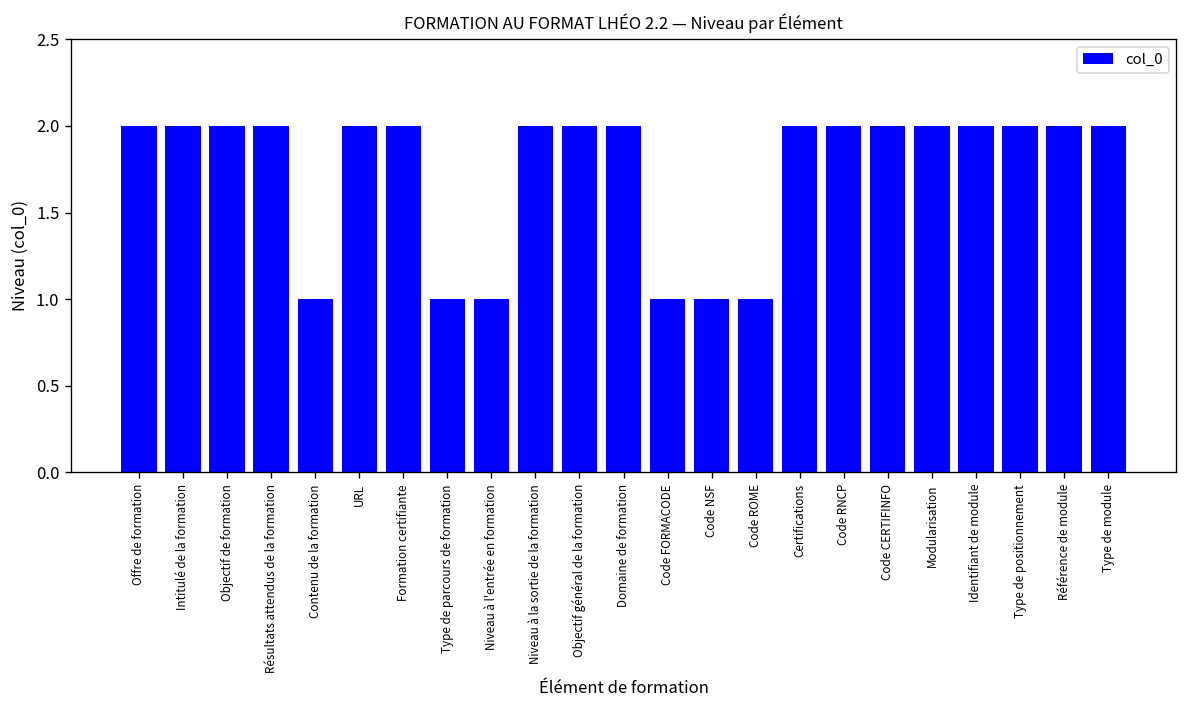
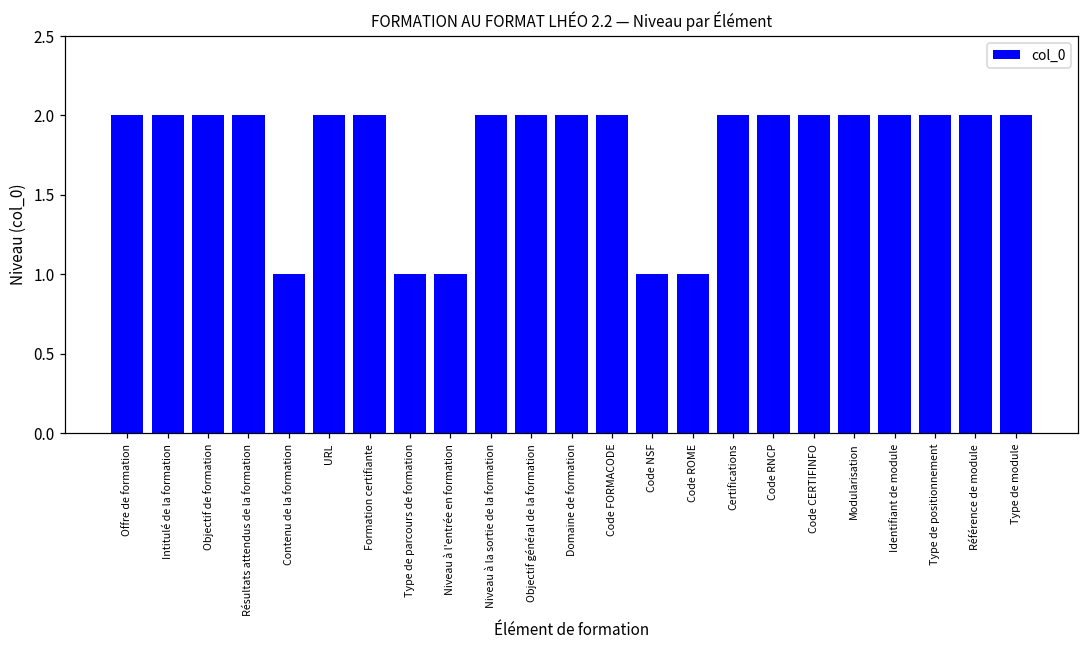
  {
    "Offre de formation": 2,
    "Intitulé de la formation": 2,
    "Objectif de formation": 2,
    "Résultats attendus de la formation": 2,
    "Contenu de la formation": 1,
    "URL": 2,
    "Formation certifiante": 2,
    "Type de parcours de formation": 1,
    "Niveau à l'entrée en formation": 1,
    "Niveau à la sortie de la formation": 2,
    "Objectif général de la formation": 2,
    "Domaine de formation": 2,
-   "Code FORMACODE": 1,
+   "Code FORMACODE": 2,
    "Code NSF": 1,
    "Code ROME": 1,
    "Certifications": 2,
    "Code RNCP": 2,
    "Code CERTIFINFO": 2,
    "Modularisation": 2,
    "Identifiant de module": 2,
    "Type de positionnement": 2,
    "Référence de module": 2,
    "Type de module": 2
  }
